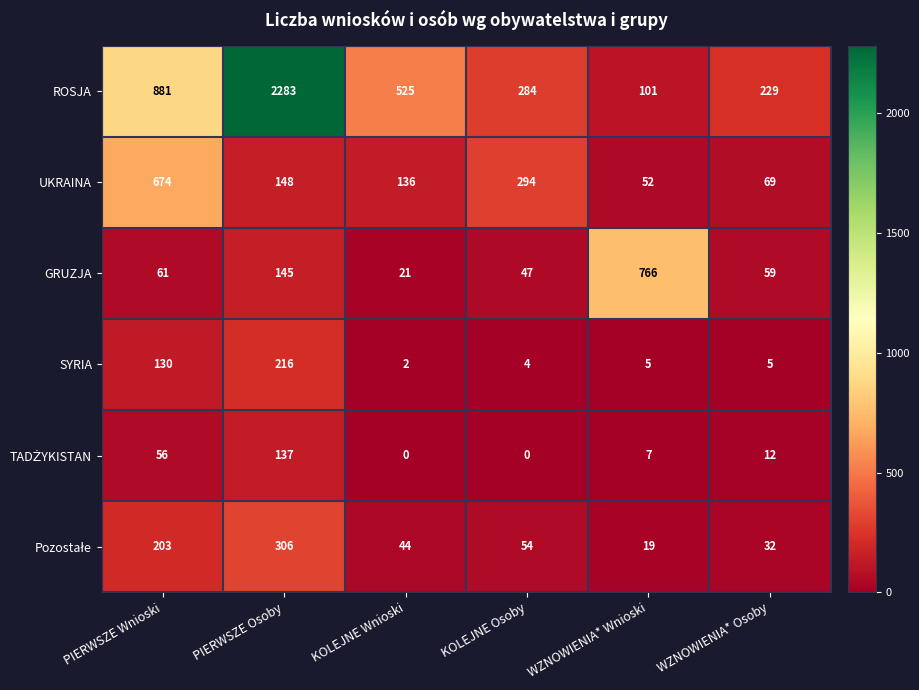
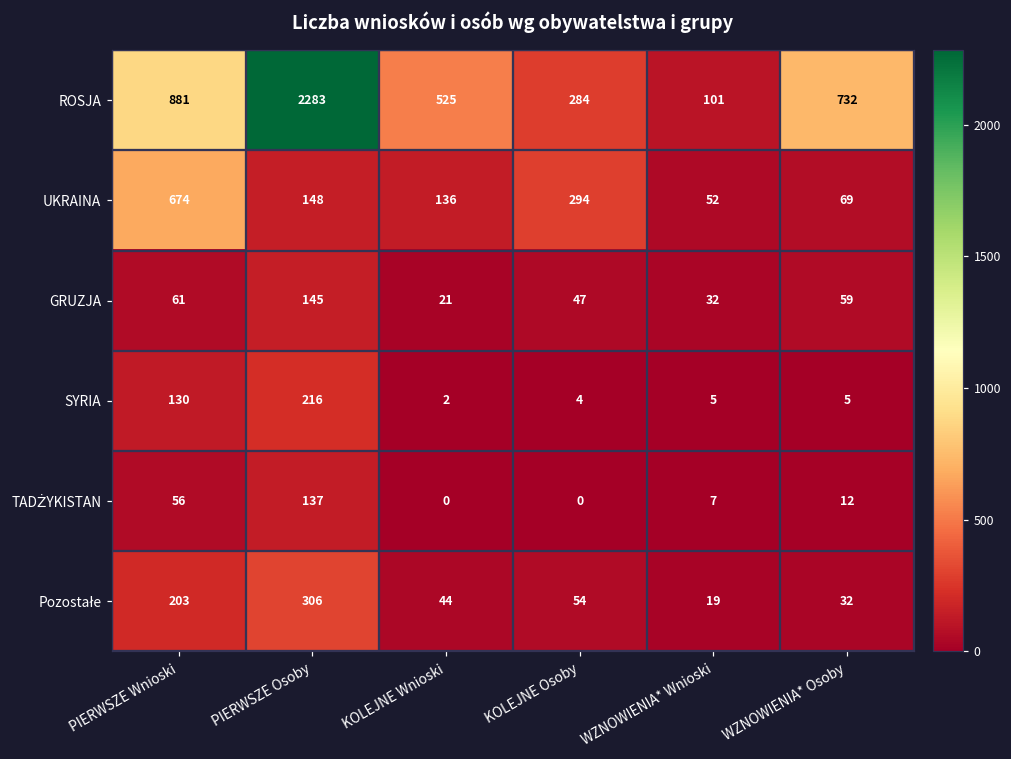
  {
    "ROSJA": {
      "PIERWSZE Wnioski": 881,
      "PIERWSZE Osoby": 2283,
      "KOLEJNE Wnioski": 525,
      "KOLEJNE Osoby": 284,
      "WZNOWIENIA* Wnioski": 101,
-     "WZNOWIENIA* Osoby": 229
+     "WZNOWIENIA* Osoby": 732
    },
    "UKRAINA": {
      "PIERWSZE Wnioski": 674,
      "PIERWSZE Osoby": 148,
      "KOLEJNE Wnioski": 136,
      "KOLEJNE Osoby": 294,
      "WZNOWIENIA* Wnioski": 52,
      "WZNOWIENIA* Osoby": 69
    },
    "GRUZJA": {
      "PIERWSZE Wnioski": 61,
      "PIERWSZE Osoby": 145,
      "KOLEJNE Wnioski": 21,
      "KOLEJNE Osoby": 47,
-     "WZNOWIENIA* Wnioski": 766,
+     "WZNOWIENIA* Wnioski": 32,
      "WZNOWIENIA* Osoby": 59
    },
    "SYRIA": {
      "PIERWSZE Wnioski": 130,
      "PIERWSZE Osoby": 216,
      "KOLEJNE Wnioski": 2,
      "KOLEJNE Osoby": 4,
      "WZNOWIENIA* Wnioski": 5,
      "WZNOWIENIA* Osoby": 5
    },
    "TADŻYKISTAN": {
      "PIERWSZE Wnioski": 56,
      "PIERWSZE Osoby": 137,
      "KOLEJNE Wnioski": 0,
      "KOLEJNE Osoby": 0,
      "WZNOWIENIA* Wnioski": 7,
      "WZNOWIENIA* Osoby": 12
    },
    "Pozostałe": {
      "PIERWSZE Wnioski": 203,
      "PIERWSZE Osoby": 306,
      "KOLEJNE Wnioski": 44,
      "KOLEJNE Osoby": 54,
      "WZNOWIENIA* Wnioski": 19,
      "WZNOWIENIA* Osoby": 32
    }
  }
